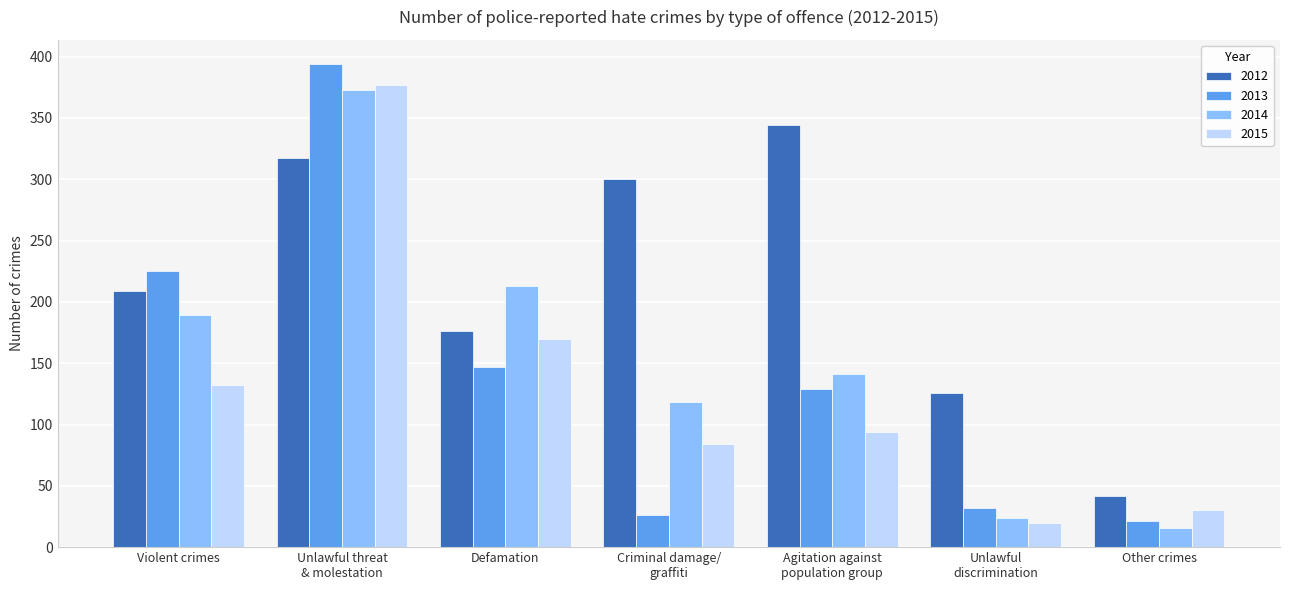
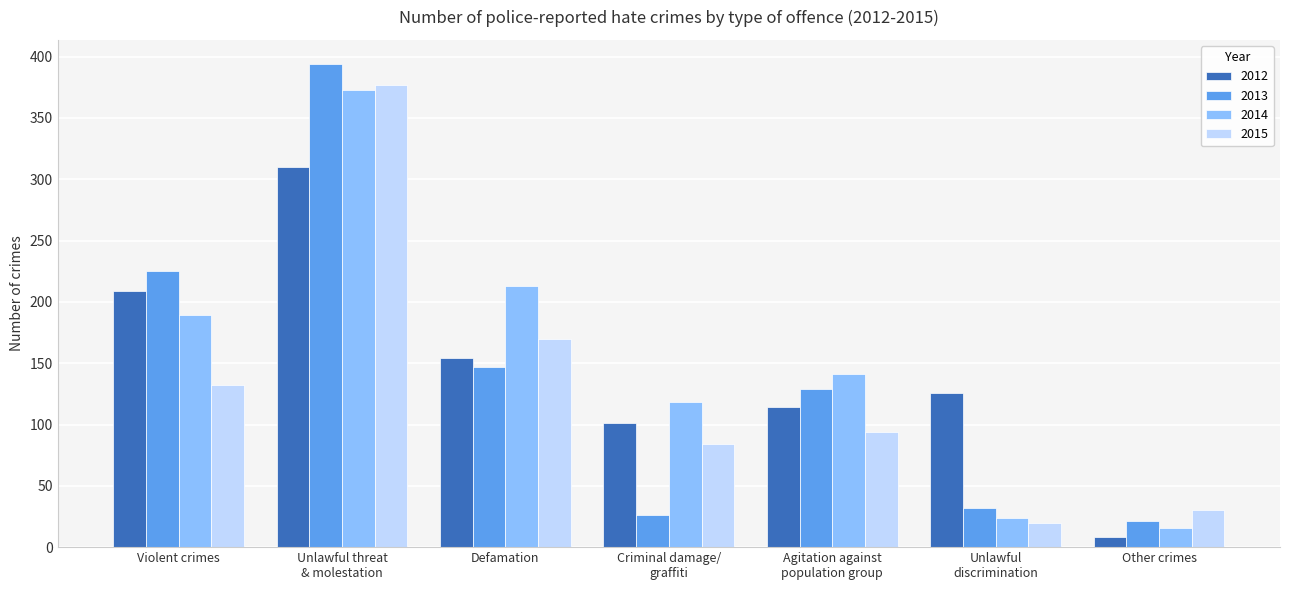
  {
    "2012": {
      "Violent crimes": 209,
-     "Unlawful threat & molestation": 317,
-     "Defamation": 176,
-     "Criminal damage/ graffiti": 300,
-     "Agitation against population group": 344,
+     "Unlawful threat & molestation": 310,
+     "Defamation": 154,
+     "Criminal damage/ graffiti": 101,
+     "Agitation against population group": 114,
      "Unlawful discrimination": 126,
-     "Other crimes": 42
+     "Other crimes": 8
    },
    "2013": {
      "Violent crimes": 225,
      "Unlawful threat & molestation": 394,
      "Defamation": 147,
      "Criminal damage/ graffiti": 26,
      "Agitation against population group": 129,
      "Unlawful discrimination": 32,
      "Other crimes": 21
    }
  }
